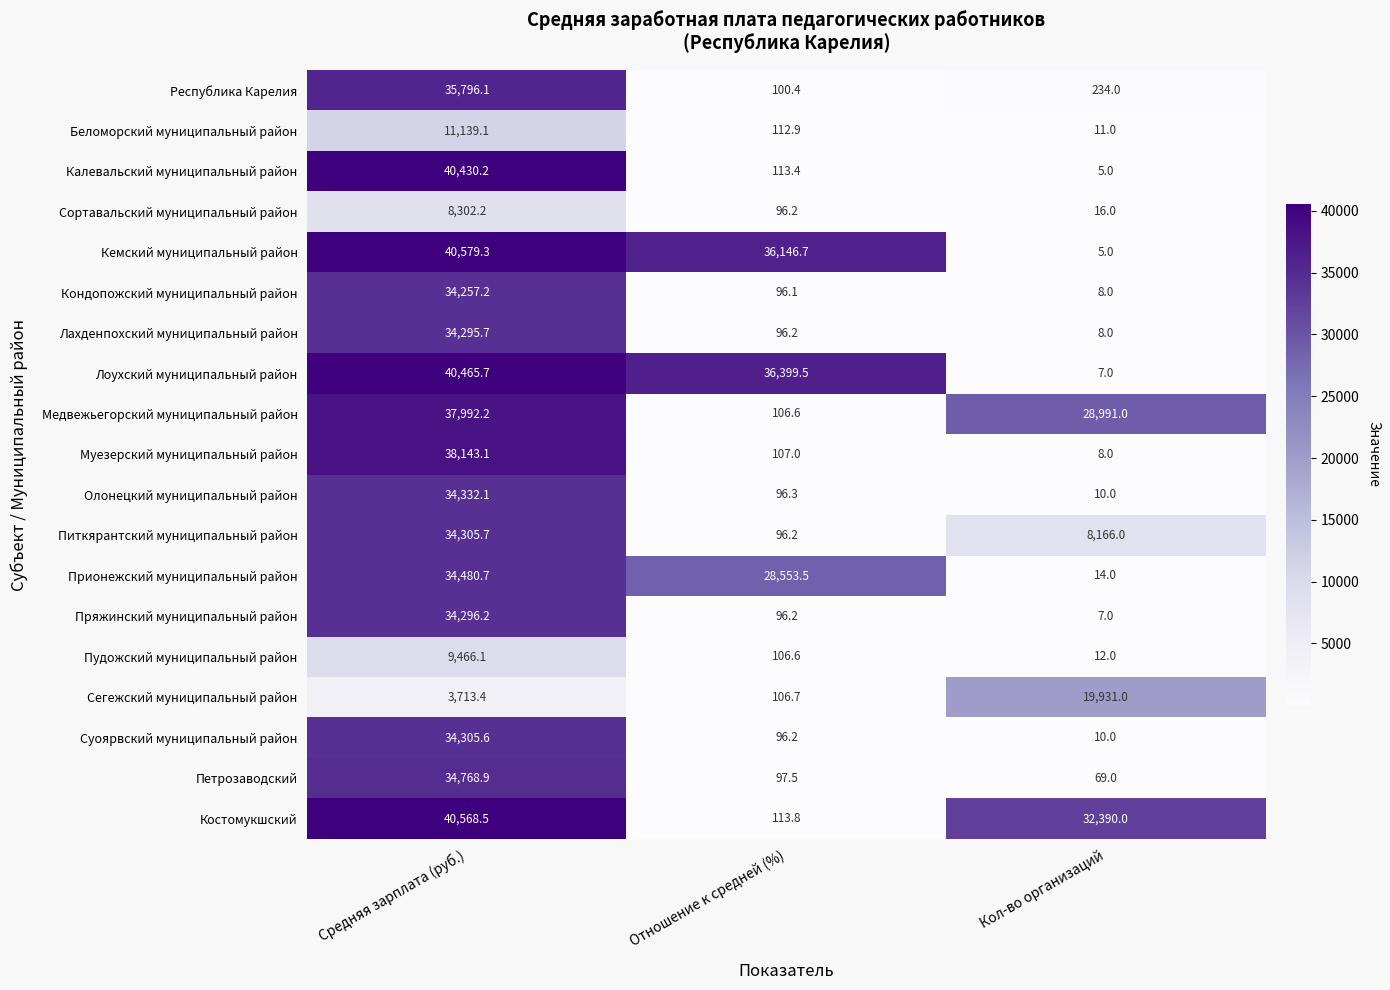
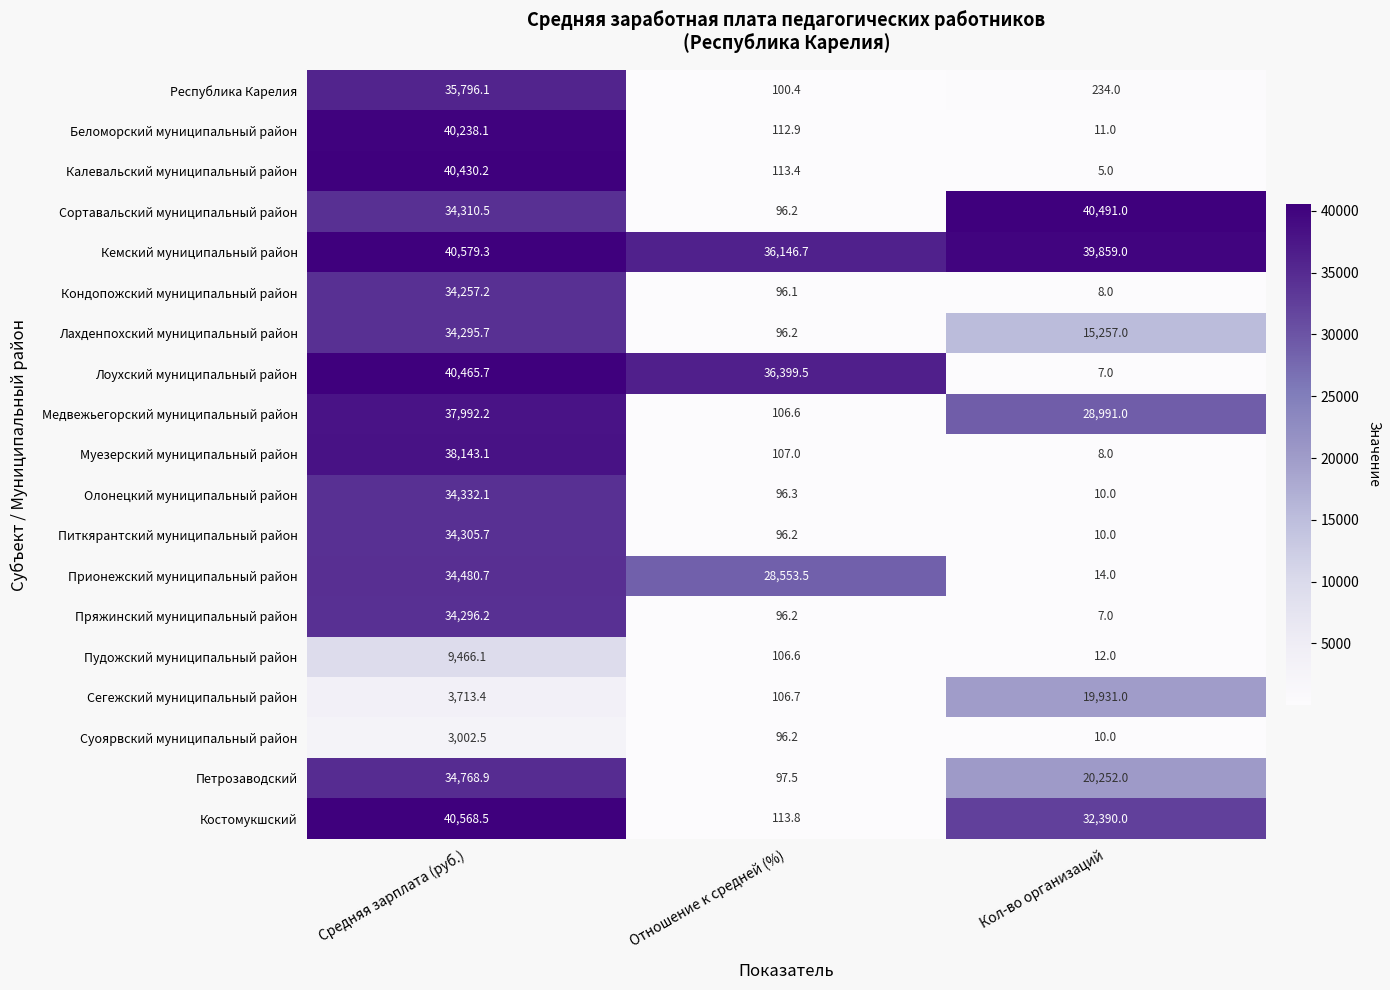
  {
    "Республика Карелия": {
      "Средняя зарплата (руб.)": "35,796.1",
      "Отношение к средней (%)": "100.4",
      "Кол-во организаций": "234.0"
    },
    "Беломорский муниципальный район": {
-     "Средняя зарплата (руб.)": "11,139.1",
+     "Средняя зарплата (руб.)": "40,238.1",
      "Отношение к средней (%)": "112.9",
      "Кол-во организаций": "11.0"
    },
    "Калевальский муниципальный район": {
      "Средняя зарплата (руб.)": "40,430.2",
      "Отношение к средней (%)": "113.4",
      "Кол-во организаций": "5.0"
    },
    "Сортавальский муниципальный район": {
-     "Средняя зарплата (руб.)": "8,302.2",
+     "Средняя зарплата (руб.)": "34,310.5",
      "Отношение к средней (%)": "96.2",
-     "Кол-во организаций": "16.0"
+     "Кол-во организаций": "40,491.0"
    },
    "Кемский муниципальный район": {
      "Средняя зарплата (руб.)": "40,579.3",
      "Отношение к средней (%)": "36,146.7",
-     "Кол-во организаций": "5.0"
+     "Кол-во организаций": "39,859.0"
    },
    "Кондопожский муниципальный район": {
      "Средняя зарплата (руб.)": "34,257.2",
      "Отношение к средней (%)": "96.1",
      "Кол-во организаций": "8.0"
    },
    "Лахденпохский муниципальный район": {
      "Средняя зарплата (руб.)": "34,295.7",
      "Отношение к средней (%)": "96.2",
-     "Кол-во организаций": "8.0"
+     "Кол-во организаций": "15,257.0"
    },
    "Лоухский муниципальный район": {
      "Средняя зарплата (руб.)": "40,465.7",
      "Отношение к средней (%)": "36,399.5",
      "Кол-во организаций": "7.0"
    },
    "Медвежьегорский муниципальный район": {
      "Средняя зарплата (руб.)": "37,992.2",
      "Отношение к средней (%)": "106.6",
      "Кол-во организаций": "28,991.0"
    },
    "Муезерский муниципальный район": {
      "Средняя зарплата (руб.)": "38,143.1",
      "Отношение к средней (%)": "107.0",
      "Кол-во организаций": "8.0"
    },
    "Олонецкий муниципальный район": {
      "Средняя зарплата (руб.)": "34,332.1",
      "Отношение к средней (%)": "96.3",
      "Кол-во организаций": "10.0"
    },
    "Питкярантский муниципальный район": {
      "Средняя зарплата (руб.)": "34,305.7",
      "Отношение к средней (%)": "96.2",
-     "Кол-во организаций": "8,166.0"
+     "Кол-во организаций": "10.0"
    },
    "Прионежский муниципальный район": {
      "Средняя зарплата (руб.)": "34,480.7",
      "Отношение к средней (%)": "28,553.5",
      "Кол-во организаций": "14.0"
    },
    "Пряжинский муниципальный район": {
      "Средняя зарплата (руб.)": "34,296.2",
      "Отношение к средней (%)": "96.2",
      "Кол-во организаций": "7.0"
    },
    "Пудожский муниципальный район": {
      "Средняя зарплата (руб.)": "9,466.1",
      "Отношение к средней (%)": "106.6",
      "Кол-во организаций": "12.0"
    },
    "Сегежский муниципальный район": {
      "Средняя зарплата (руб.)": "3,713.4",
      "Отношение к средней (%)": "106.7",
      "Кол-во организаций": "19,931.0"
    },
    "Суоярвский муниципальный район": {
-     "Средняя зарплата (руб.)": "34,305.6",
+     "Средняя зарплата (руб.)": "3,002.5",
      "Отношение к средней (%)": "96.2",
      "Кол-во организаций": "10.0"
    },
    "Петрозаводский": {
      "Средняя зарплата (руб.)": "34,768.9",
      "Отношение к средней (%)": "97.5",
-     "Кол-во организаций": "69.0"
+     "Кол-во организаций": "20,252.0"
    },
    "Костомукшский": {
      "Средняя зарплата (руб.)": "40,568.5",
      "Отношение к средней (%)": "113.8",
      "Кол-во организаций": "32,390.0"
    }
  }
